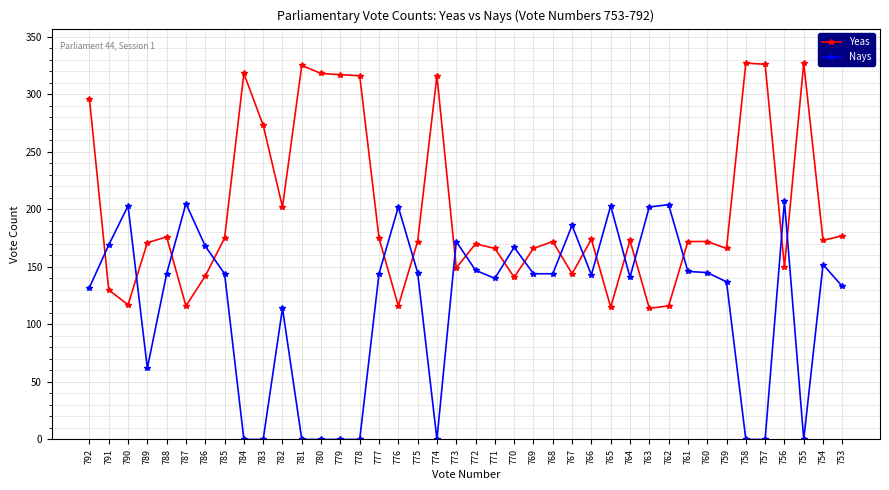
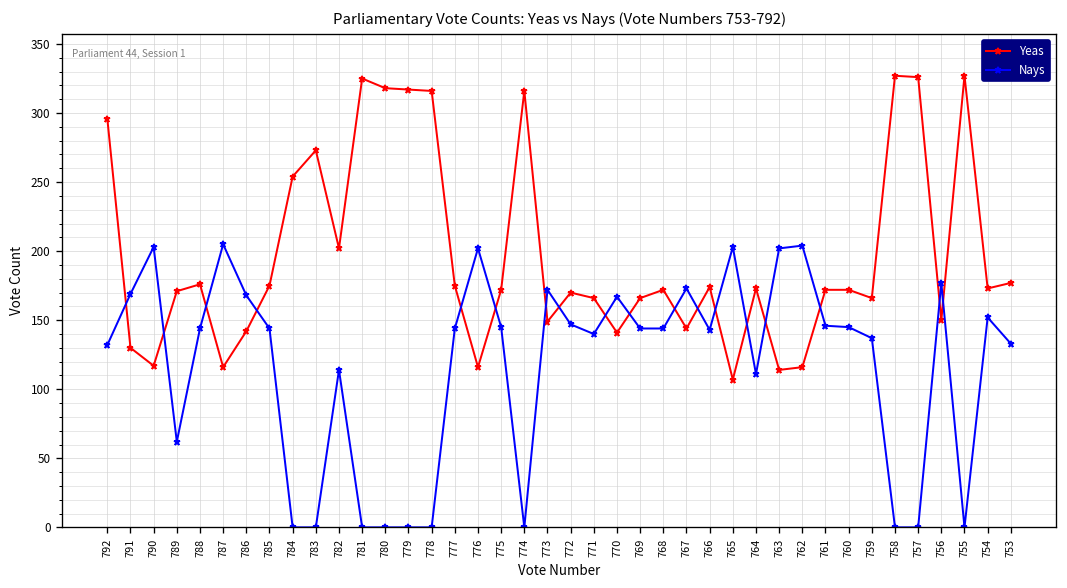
  {
    "Yeas": {
      "792": 296,
      "791": 130,
      "790": 117,
      "789": 171,
      "788": 176,
      "787": 116,
      "786": 142,
      "785": 175,
-     "784": 318,
+     "784": 254,
      "783": 273,
      "782": 202,
      "781": 325,
      "780": 318,
      "779": 317,
      "778": 316,
      "777": 175,
      "776": 116,
      "775": 172,
      "774": 316,
      "773": 149,
      "772": 170,
      "771": 166,
      "770": 141,
      "769": 166,
      "768": 172,
      "767": 144,
      "766": 174,
-     "765": 115,
+     "765": 107,
      "764": 173,
      "763": 114,
      "762": 116,
      "761": 172,
      "760": 172,
      "759": 166,
      "758": 327,
      "757": 326,
      "756": 150,
      "755": 327,
      "754": 173,
      "753": 177
    },
    "Nays": {
      "792": 132,
      "791": 169,
      "790": 203,
      "789": 62,
      "788": 144,
      "787": 205,
      "786": 168,
      "785": 144,
      "784": 0,
      "783": 0,
      "782": 114,
      "781": 0,
      "780": 0,
      "779": 0,
      "778": 0,
      "777": 144,
      "776": 202,
      "775": 145,
      "774": 0,
      "773": 172,
      "772": 147,
      "771": 140,
      "770": 167,
      "769": 144,
      "768": 144,
-     "767": 186,
+     "767": 173,
      "766": 143,
      "765": 203,
-     "764": 141,
+     "764": 111,
      "763": 202,
      "762": 204,
      "761": 146,
      "760": 145,
      "759": 137,
      "758": 0,
      "757": 0,
-     "756": 207,
+     "756": 177,
      "755": 0,
      "754": 152,
      "753": 133
    }
  }
